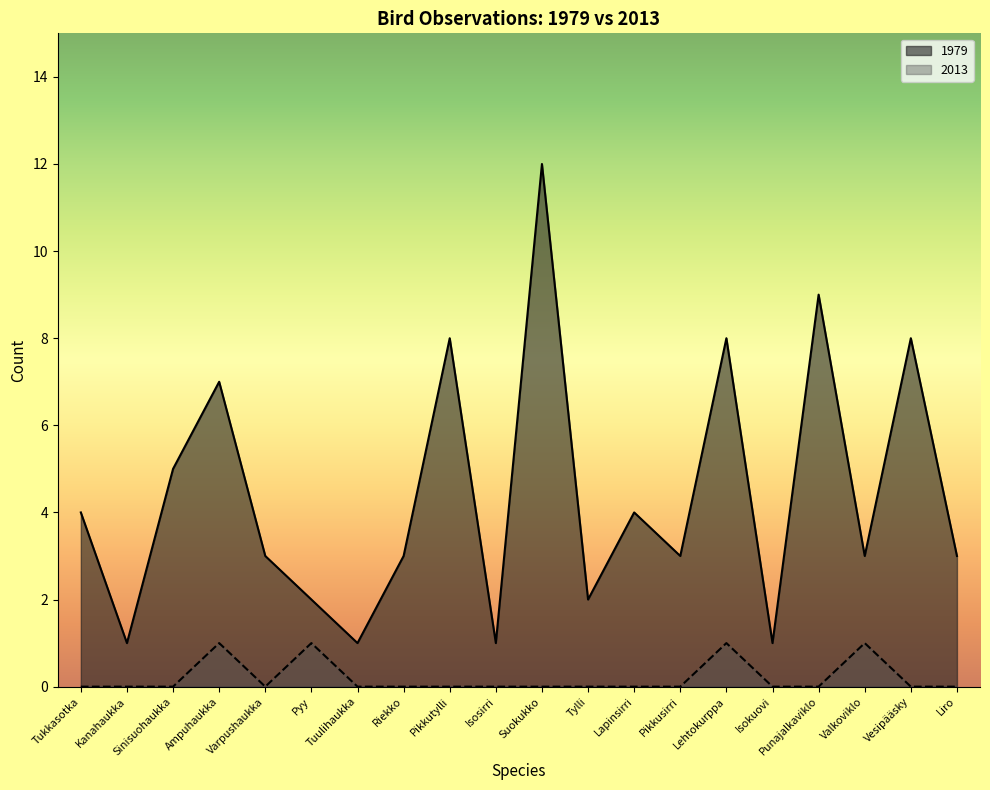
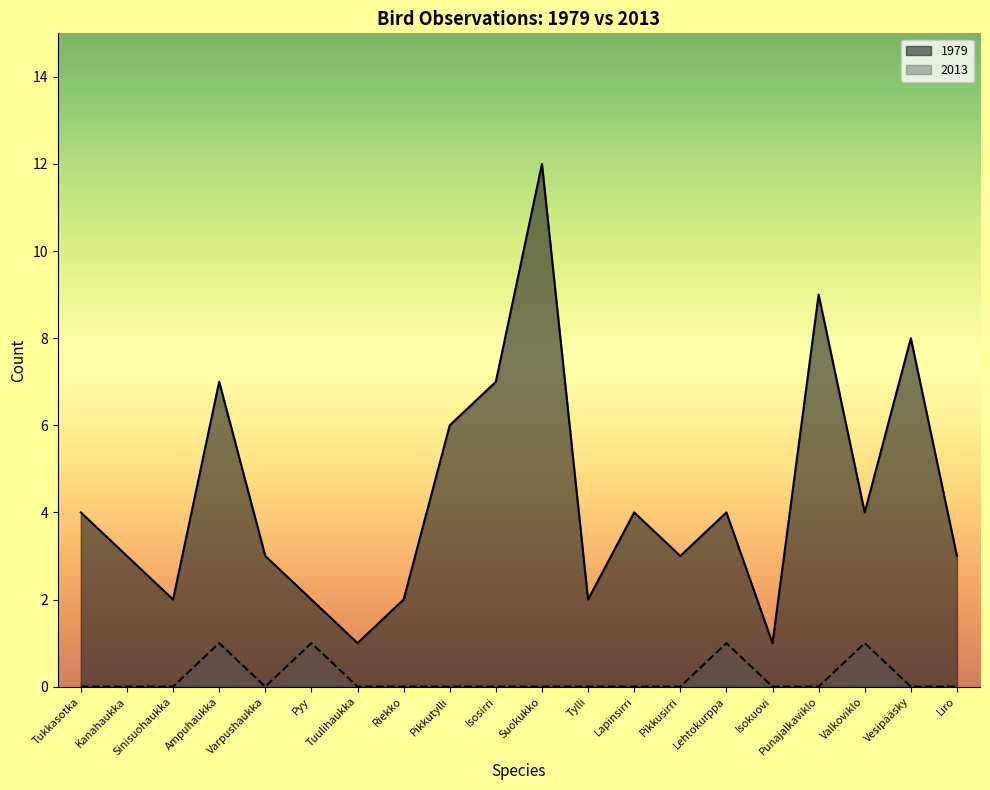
  {
    "1979": {
      "Tukkasotka": 4,
-     "Kanahaukka": 1,
-     "Sinisuohaukka": 5,
+     "Kanahaukka": 3,
+     "Sinisuohaukka": 2,
      "Ampuhaukka": 7,
      "Varpushaukka": 3,
      "Pyy": 2,
      "Tuulihaukka": 1,
-     "Riekko": 3,
-     "Pikkutylli": 8,
-     "Isosirri": 1,
+     "Riekko": 2,
+     "Pikkutylli": 6,
+     "Isosirri": 7,
      "Suokukko": 12,
      "Tylli": 2,
      "Lapinsirri": 4,
      "Pikkusirri": 3,
-     "Lehtokurppa": 8,
+     "Lehtokurppa": 4,
      "Isokuovi": 1,
      "Punajalkaviklo": 9,
-     "Valkoviklo": 3,
+     "Valkoviklo": 4,
      "Vesipääsky": 8,
      "Liro": 3
    },
    "2013": {
      "Tukkasotka": 0,
      "Kanahaukka": 0,
      "Sinisuohaukka": 0,
      "Ampuhaukka": 1,
      "Varpushaukka": 0,
      "Pyy": 1,
      "Tuulihaukka": 0,
      "Riekko": 0,
      "Pikkutylli": 0,
      "Isosirri": 0,
      "Suokukko": 0,
      "Tylli": 0,
      "Lapinsirri": 0,
      "Pikkusirri": 0,
      "Lehtokurppa": 1,
      "Isokuovi": 0,
      "Punajalkaviklo": 0,
      "Valkoviklo": 1,
      "Vesipääsky": 0,
      "Liro": 0
    }
  }
